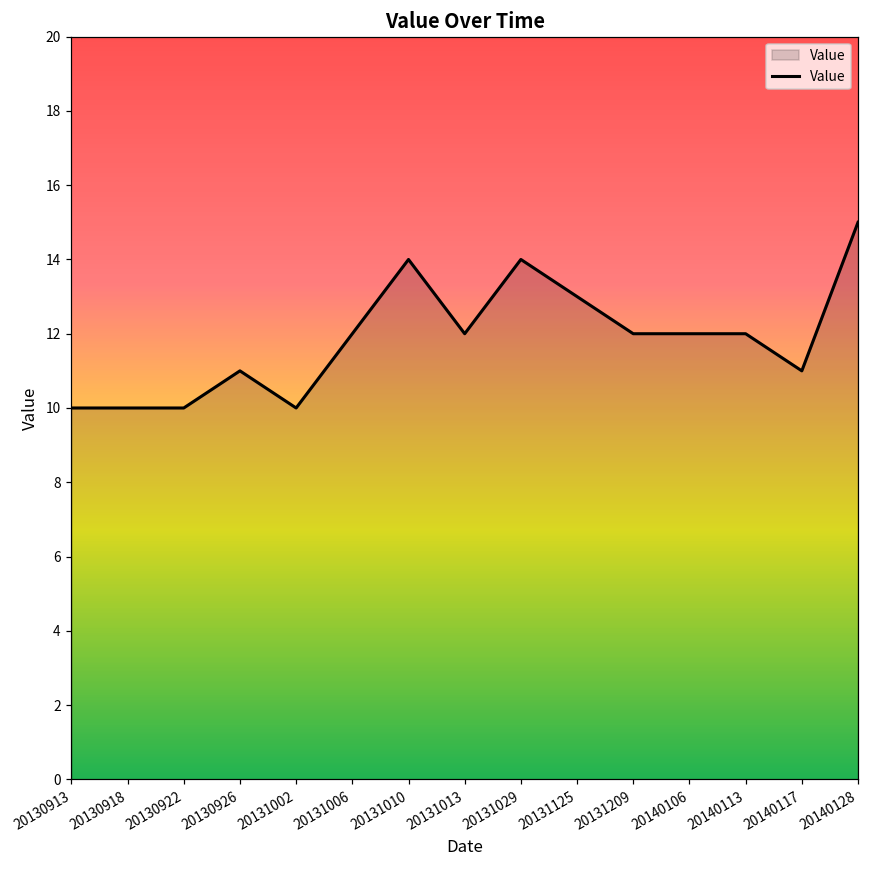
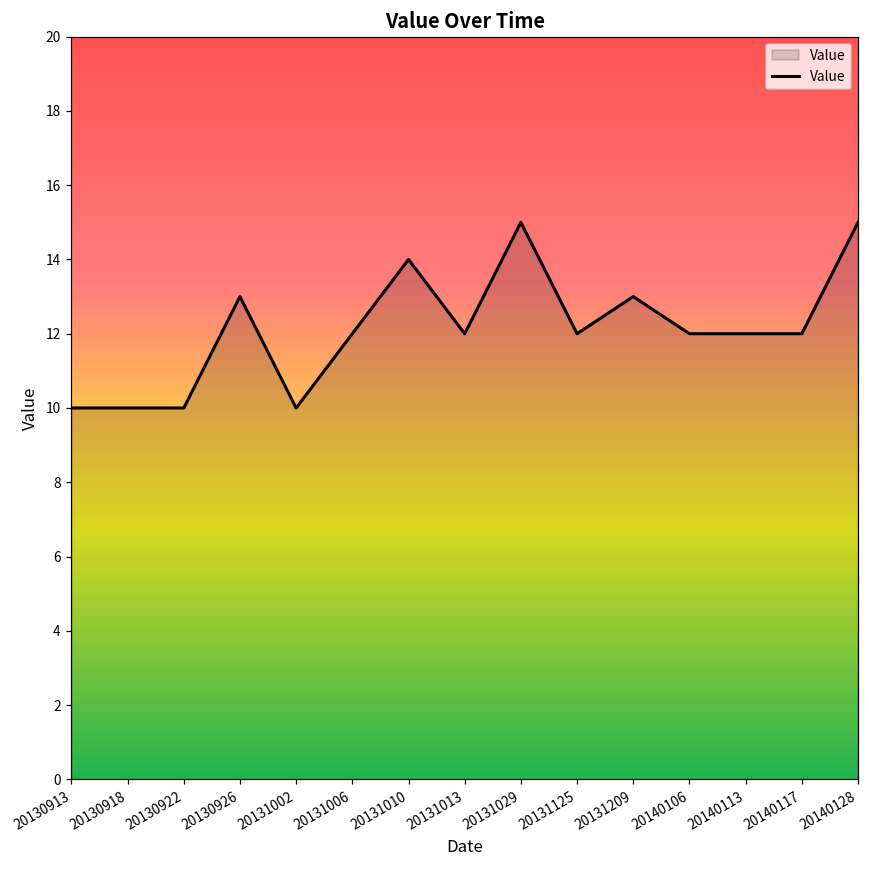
  {
    "20130913": 10,
    "20130918": 10,
    "20130922": 10,
-   "20130926": 11,
+   "20130926": 13,
    "20131002": 10,
    "20131006": 12,
    "20131010": 14,
    "20131013": 12,
-   "20131029": 14,
-   "20131125": 13,
-   "20131209": 12,
+   "20131029": 15,
+   "20131125": 12,
+   "20131209": 13,
    "20140106": 12,
    "20140113": 12,
-   "20140117": 11,
+   "20140117": 12,
    "20140128": 15
  }
